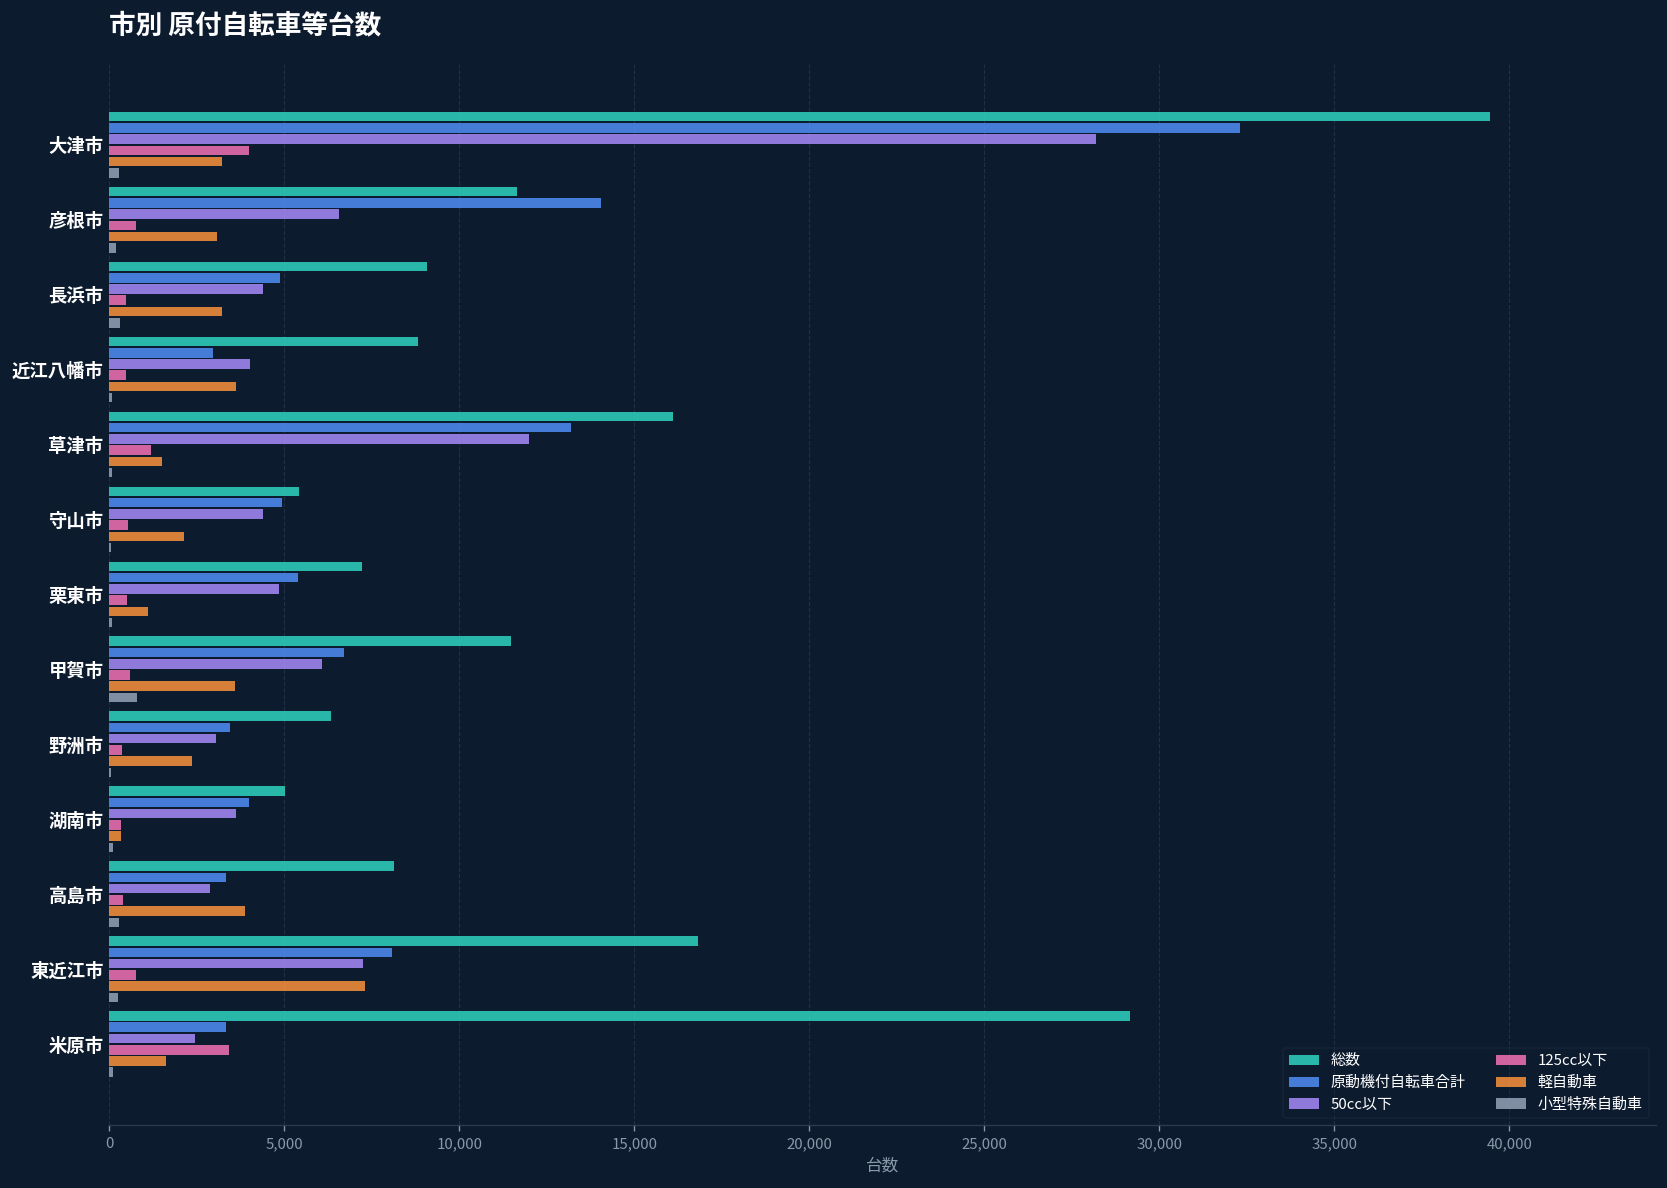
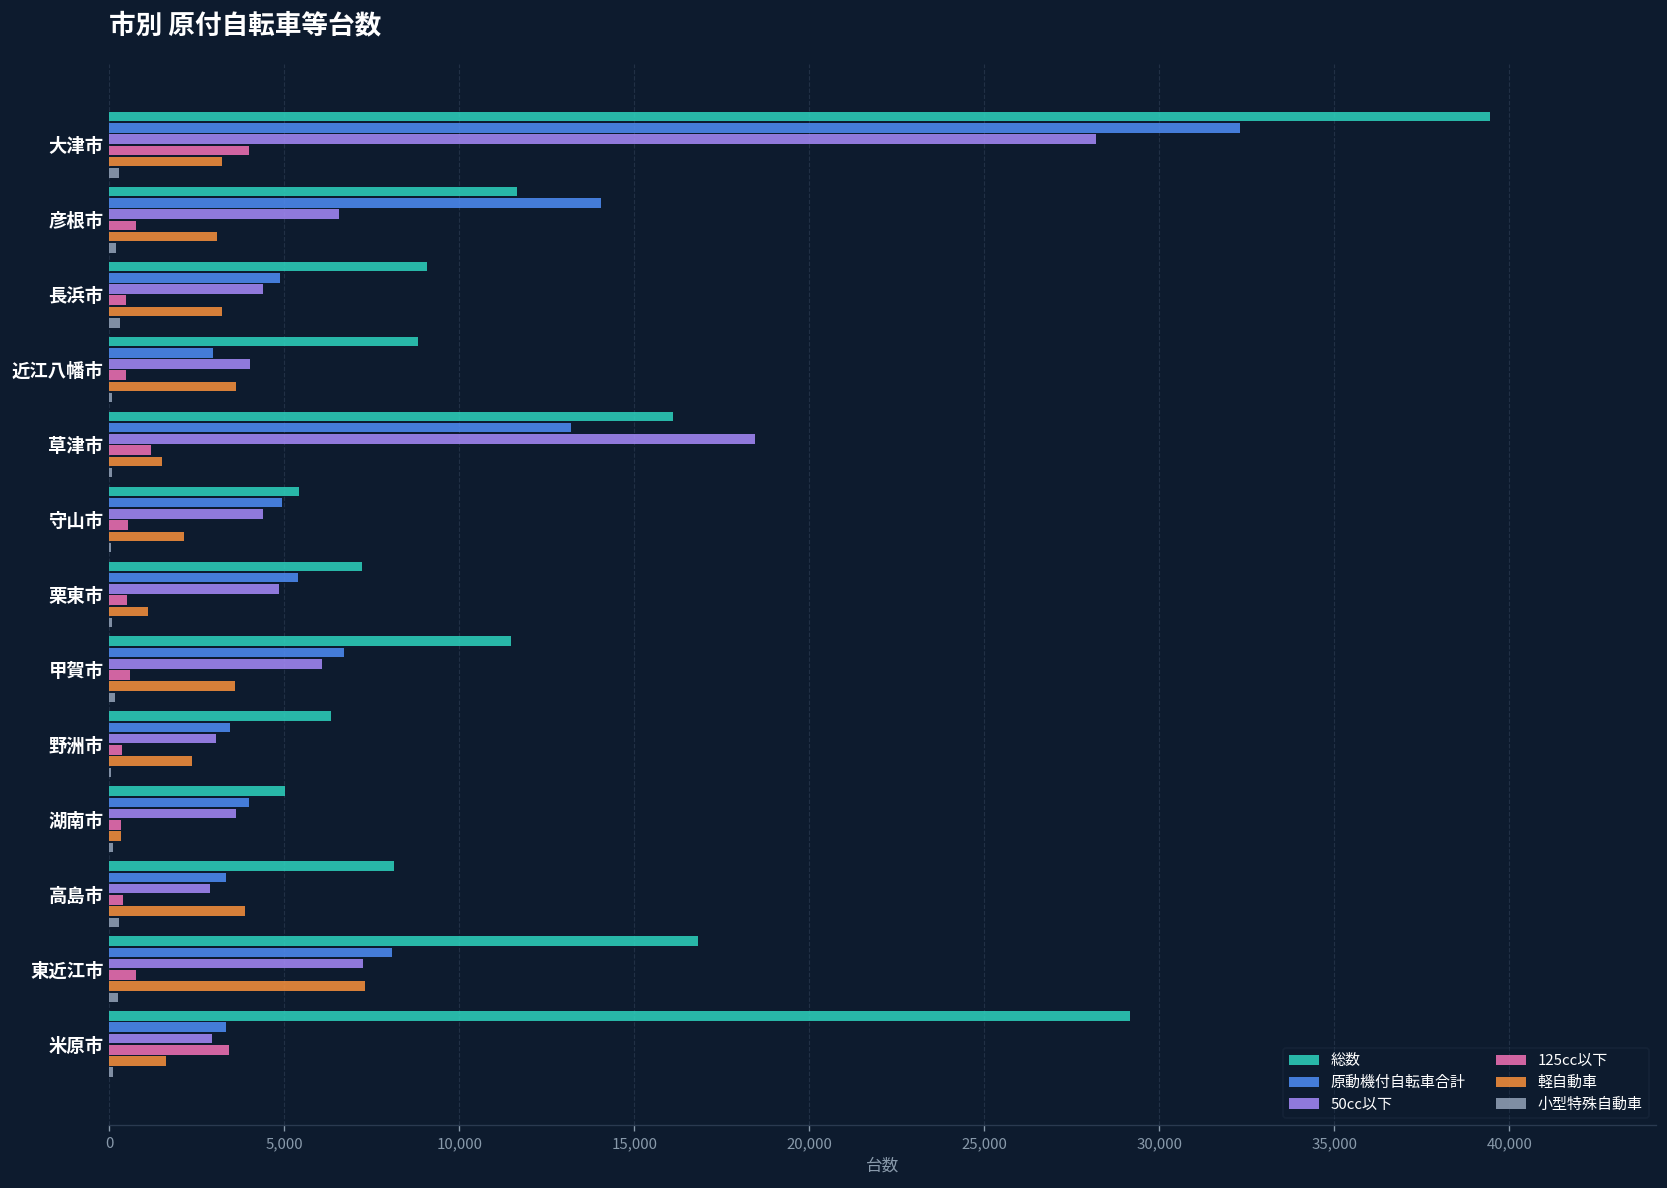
  {
    "総数": {
      "大津市": "39,500",
      "彦根市": "11,600",
      "長浜市": "9,100",
      "近江八幡市": "8,800",
      "草津市": "16,100",
      "守山市": "5,400",
      "栗東市": "7,200",
      "甲賀市": "11,500",
      "野洲市": "6,300",
      "湖南市": "5,000",
      "高島市": "8,100",
      "東近江市": "16,800",
      "米原市": "29,200"
    },
    "原動機付自転車合計": {
      "大津市": "32,300",
      "彦根市": "14,000",
      "長浜市": "4,900",
      "近江八幡市": "3,000",
      "草津市": "13,200",
      "守山市": "4,900",
      "栗東市": "5,400",
      "甲賀市": "6,700",
      "野洲市": "3,400",
      "湖南市": "4,000",
      "高島市": "3,300",
      "東近江市": "8,100",
      "米原市": "3,300"
    },
    "50cc以下": {
      "大津市": "28,200",
      "彦根市": "6,600",
      "長浜市": "4,400",
      "近江八幡市": "4,000",
-     "草津市": "12,000",
+     "草津市": "18,400",
      "守山市": "4,400",
      "栗東市": "4,800",
      "甲賀市": "6,100",
      "野洲市": "3,000",
      "湖南市": "3,600",
      "高島市": "2,900",
      "東近江市": "7,200",
-     "米原市": "2,500"
+     "米原市": "2,900"
    },
    "125cc以下": {
      "大津市": "4,000",
      "彦根市": "800",
      "長浜市": "500",
      "近江八幡市": "500",
      "草津市": "1,200",
      "守山市": "500",
      "栗東市": "500",
      "甲賀市": "600",
      "野洲市": "400",
      "湖南市": "300",
      "高島市": "400",
      "東近江市": "800",
      "米原市": "3,400"
    },
    "軽自動車": {
      "大津市": "3,200",
      "彦根市": "3,100",
      "長浜市": "3,200",
      "近江八幡市": "3,600",
      "草津市": "1,500",
      "守山市": "2,100",
      "栗東市": "1,100",
      "甲賀市": "3,600",
      "野洲市": "2,400",
      "湖南市": "300",
      "高島市": "3,900",
      "東近江市": "7,300",
      "米原市": "1,600"
    },
    "小型特殊自動車": {
      "大津市": "300",
      "彦根市": "200",
      "長浜市": "300",
      "近江八幡市": "100",
      "草津市": "100",
-     "甲賀市": "800",
+     "甲賀市": "200",
      "湖南市": "100",
      "高島市": "300",
      "東近江市": "300",
      "米原市": "100"
    }
  }
